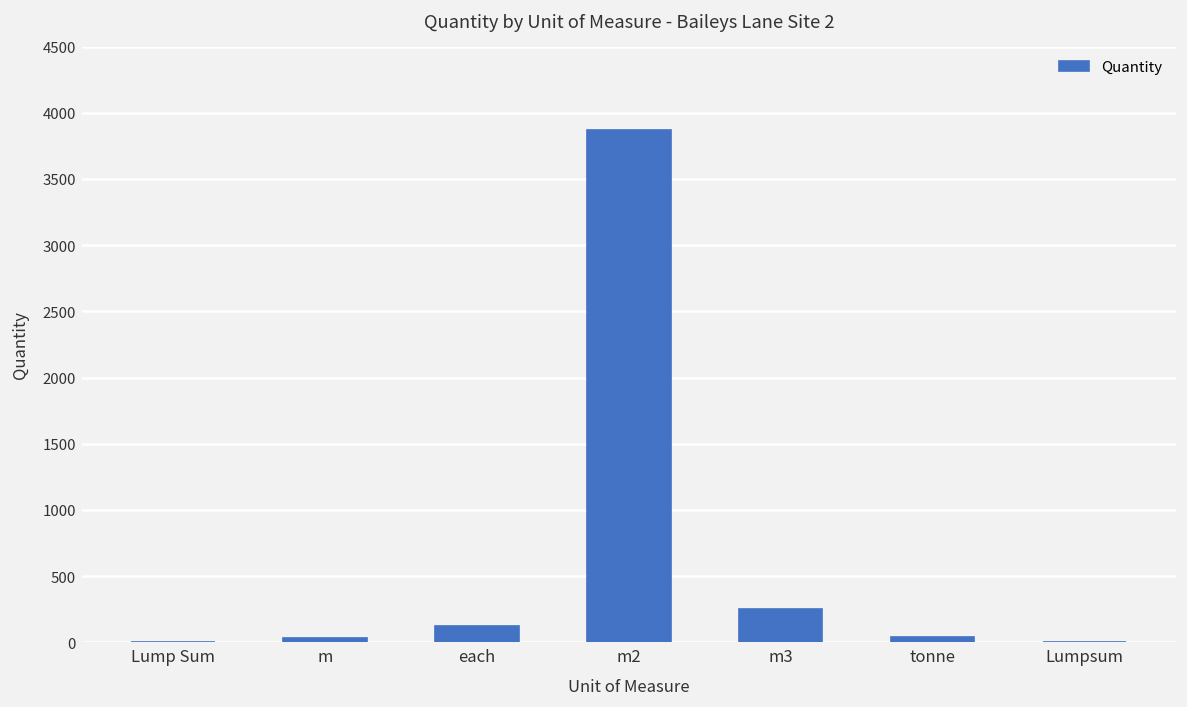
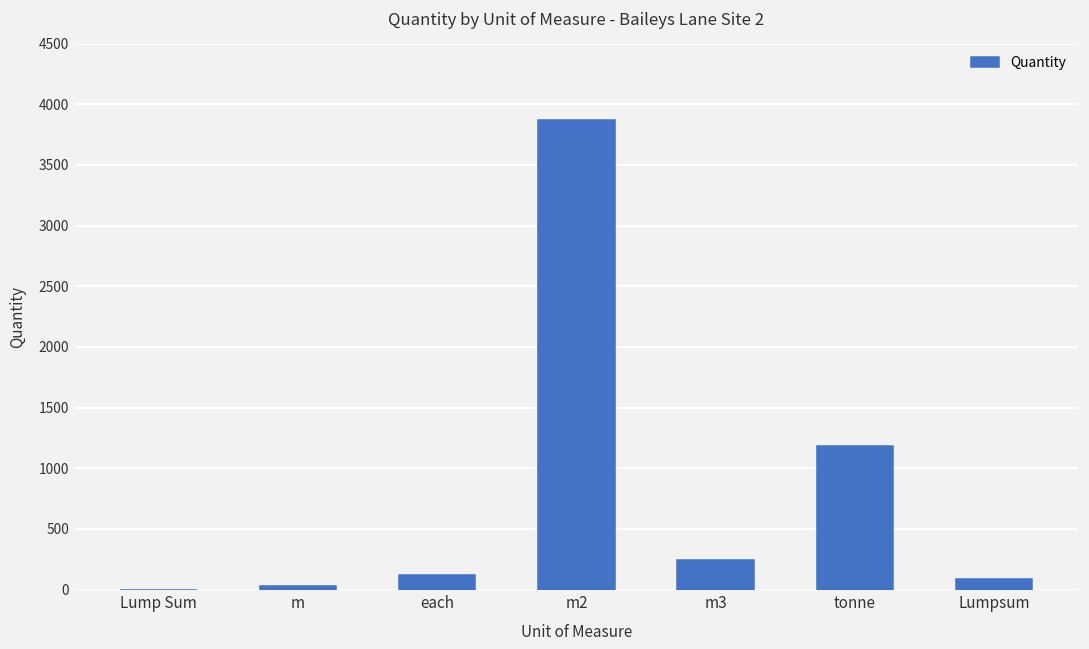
  {
    "m": 30,
    "each": 120,
    "m2": 3870,
    "m3": 250,
-   "tonne": 40,
-   "Lumpsum": 0
+   "tonne": 1190,
+   "Lumpsum": 90
  }
